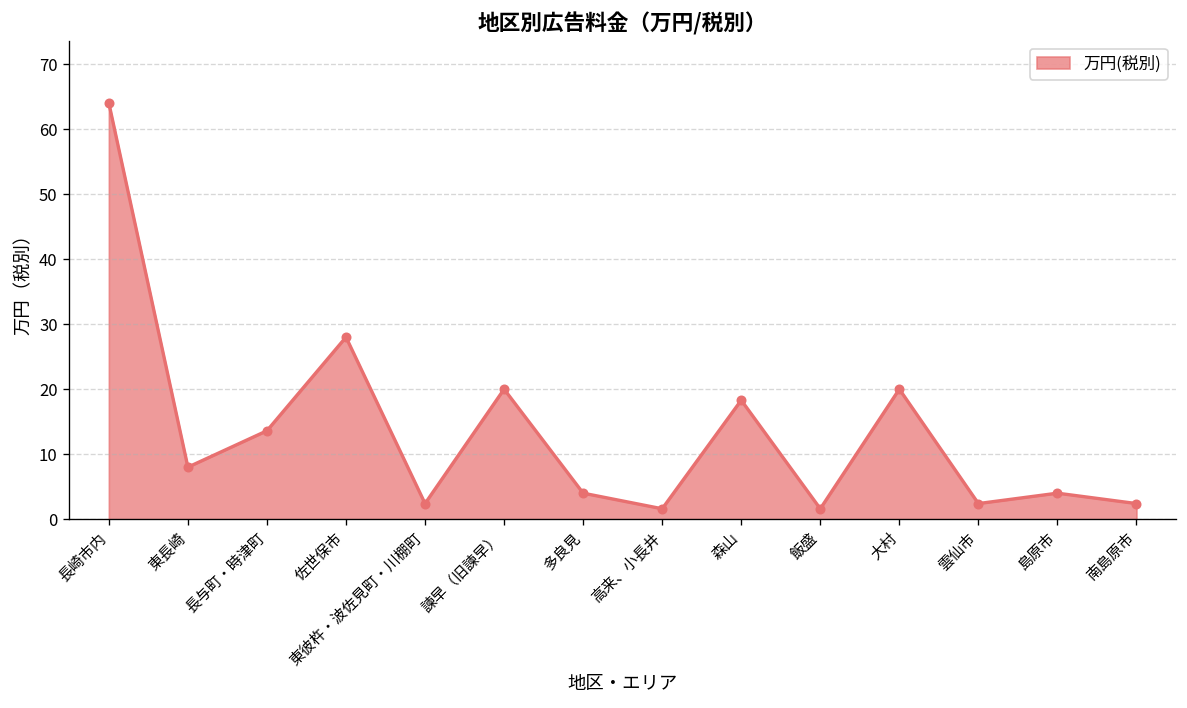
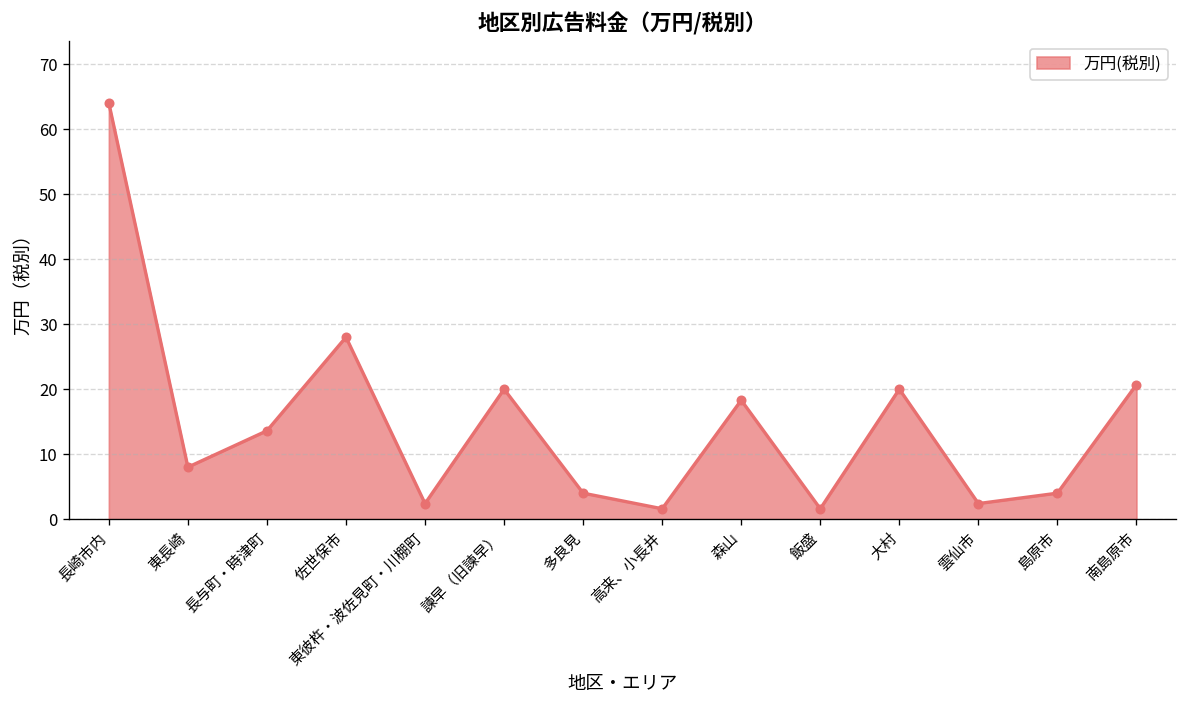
  {
    "長崎市内": 64,
    "東長崎": 8,
    "長与町・時津町": 14,
    "佐世保市": 28,
    "東彼杵・波佐見町・川棚町": 2,
    "諫早（旧諫早）": 20,
    "多良見": 4,
    "高来、小長井": 2,
    "森山": 18,
    "飯盛": 2,
    "大村": 20,
    "雲仙市": 2,
    "島原市": 4,
-   "南島原市": 2
+   "南島原市": 21
  }
